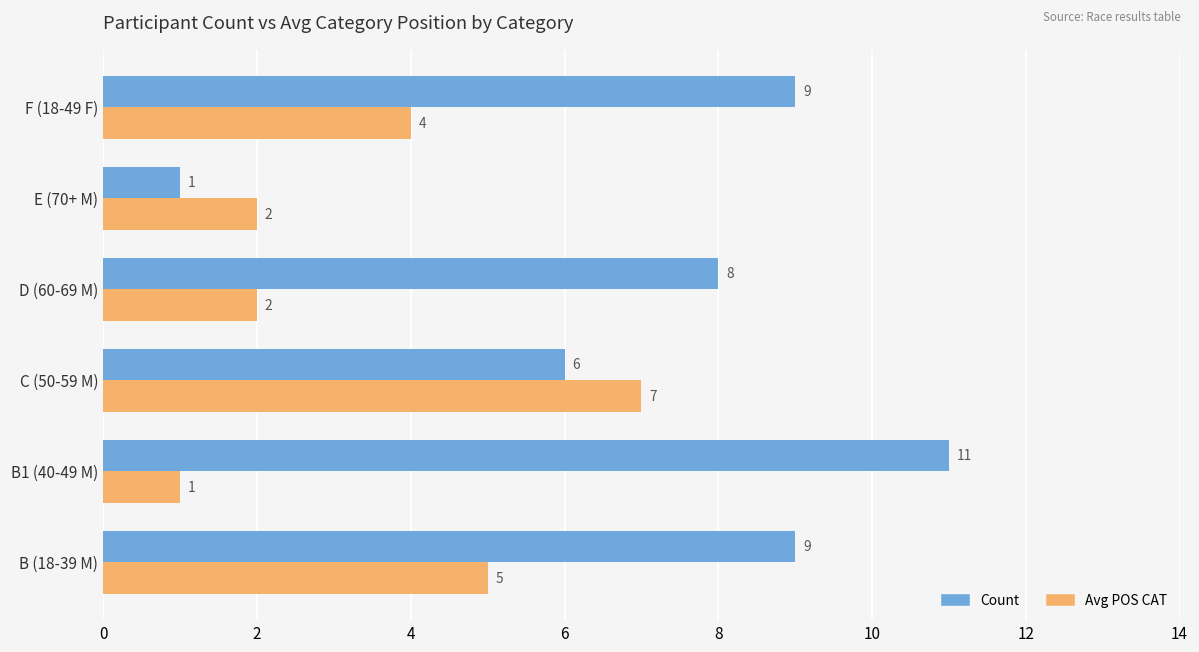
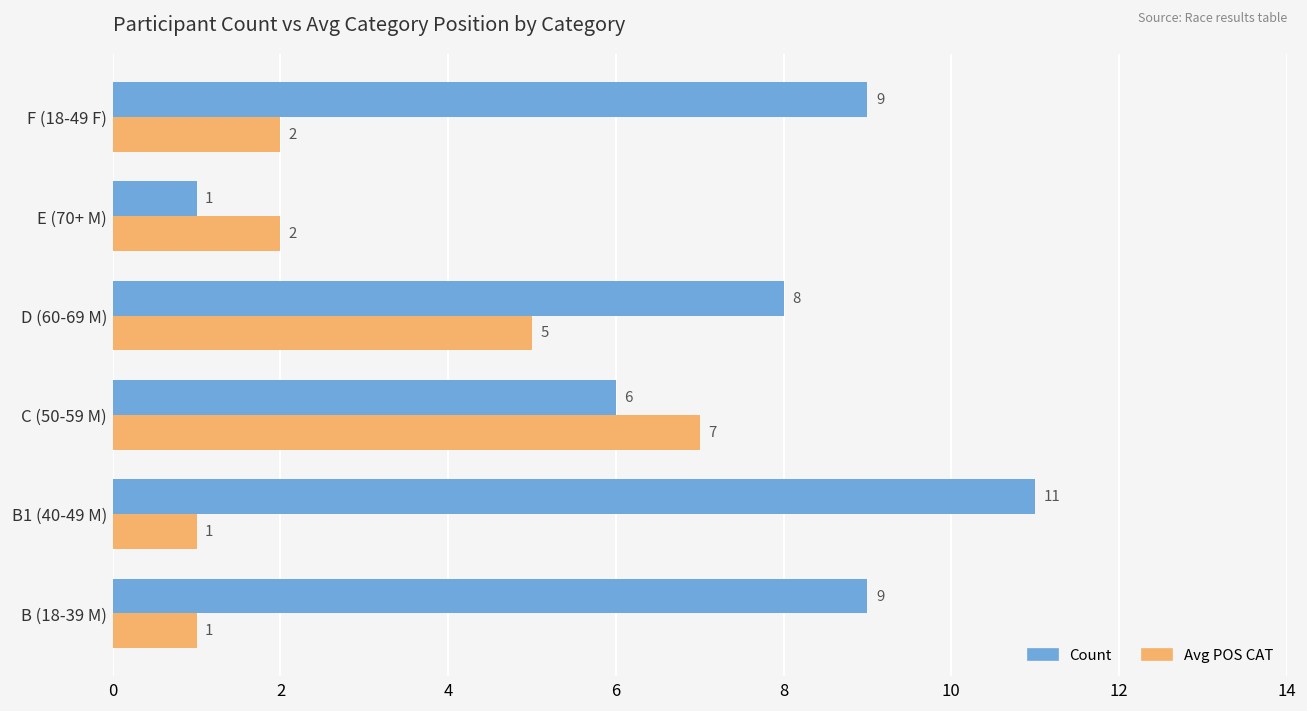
  {
    "Count": {
      "F (18-49 F)": 9,
      "E (70+ M)": 1,
      "D (60-69 M)": 8,
      "C (50-59 M)": 6,
      "B1 (40-49 M)": 11,
      "B (18-39 M)": 9
    },
    "Avg POS CAT": {
-     "F (18-49 F)": 4,
+     "F (18-49 F)": 2,
      "E (70+ M)": 2,
-     "D (60-69 M)": 2,
+     "D (60-69 M)": 5,
      "C (50-59 M)": 7,
      "B1 (40-49 M)": 1,
-     "B (18-39 M)": 5
+     "B (18-39 M)": 1
    }
  }
